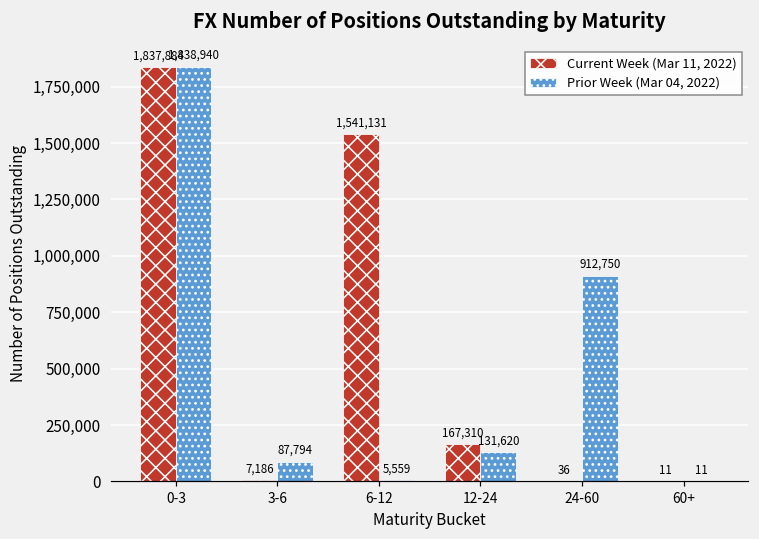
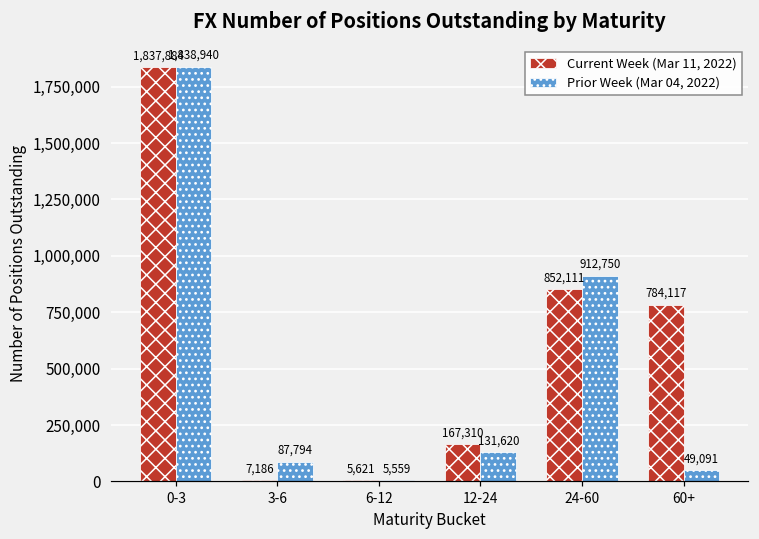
  {
    "Current Week (Mar 11, 2022)": {
      "3-6": "7,186",
-     "6-12": "1,541,131",
+     "6-12": "5,621",
      "12-24": "167,310",
-     "24-60": "36",
-     "60+": "11"
+     "24-60": "852,111",
+     "60+": "784,117"
    },
    "Prior Week (Mar 04, 2022)": {
      "3-6": "87,794",
      "6-12": "5,559",
      "12-24": "131,620",
      "24-60": "912,750",
-     "60+": "11"
+     "60+": "49,091"
    }
  }
